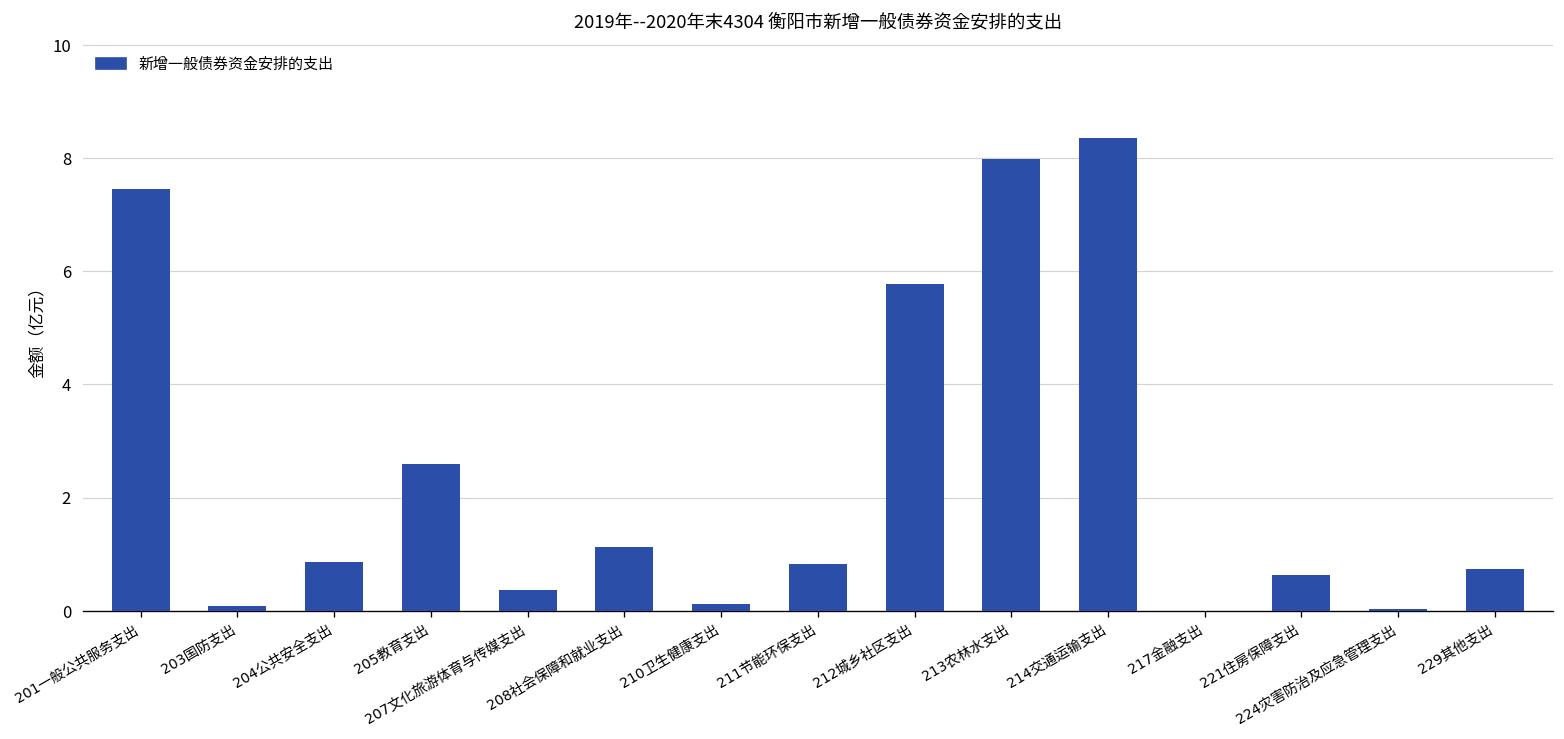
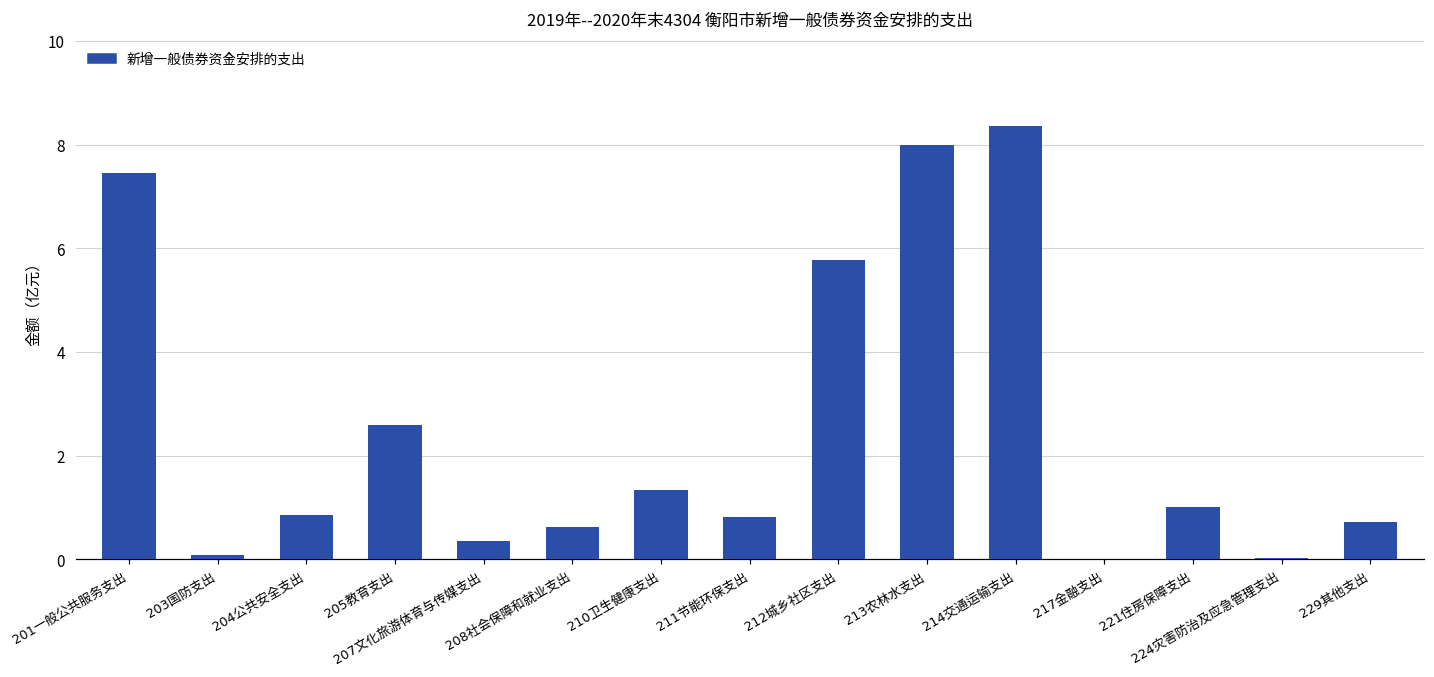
  {
    "201一般公共服务支出": 7.5,
    "203国防支出": 0.1,
    "204公共安全支出": 0.9,
    "205教育支出": 2.6,
    "207文化旅游体育与传媒支出": 0.4,
-   "208社会保障和就业支出": 1.1,
-   "210卫生健康支出": 0.1,
+   "208社会保障和就业支出": 0.6,
+   "210卫生健康支出": 1.3,
    "211节能环保支出": 0.8,
    "212城乡社区支出": 5.8,
    "213农林水支出": 8.0,
    "214交通运输支出": 8.4,
    "217金融支出": 0.0,
-   "221住房保障支出": 0.6,
+   "221住房保障支出": 1.0,
    "229其他支出": 0.7
  }
